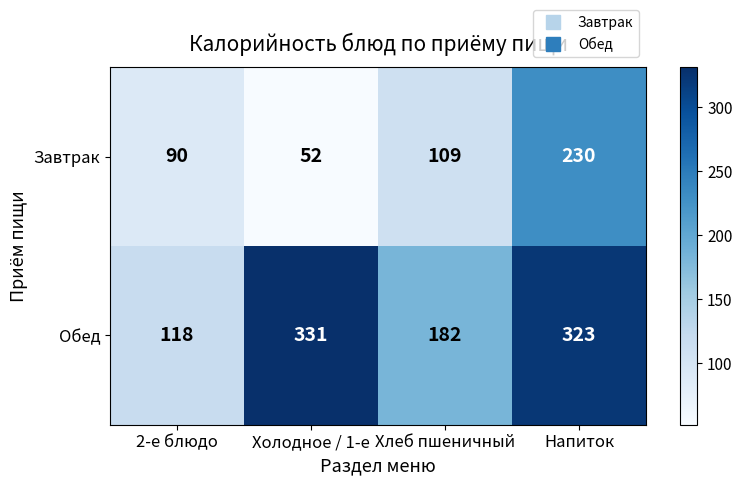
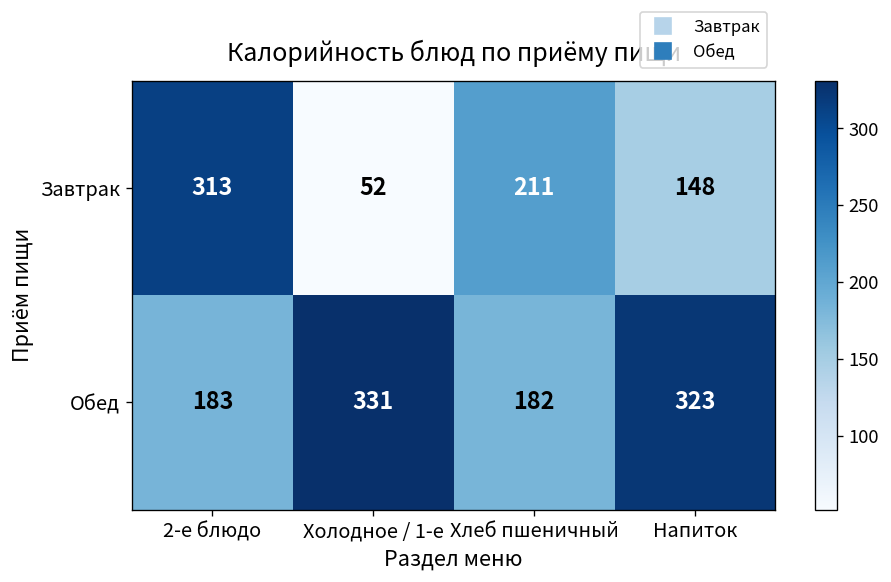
  {
    "Завтрак": {
-     "2-е блюдо": 90,
+     "2-е блюдо": 313,
      "Холодное / 1-е": 52,
-     "Хлеб пшеничный": 109,
-     "Напиток": 230
+     "Хлеб пшеничный": 211,
+     "Напиток": 148
    },
    "Обед": {
-     "2-е блюдо": 118,
+     "2-е блюдо": 183,
      "Холодное / 1-е": 331,
      "Хлеб пшеничный": 182,
      "Напиток": 323
    }
  }
